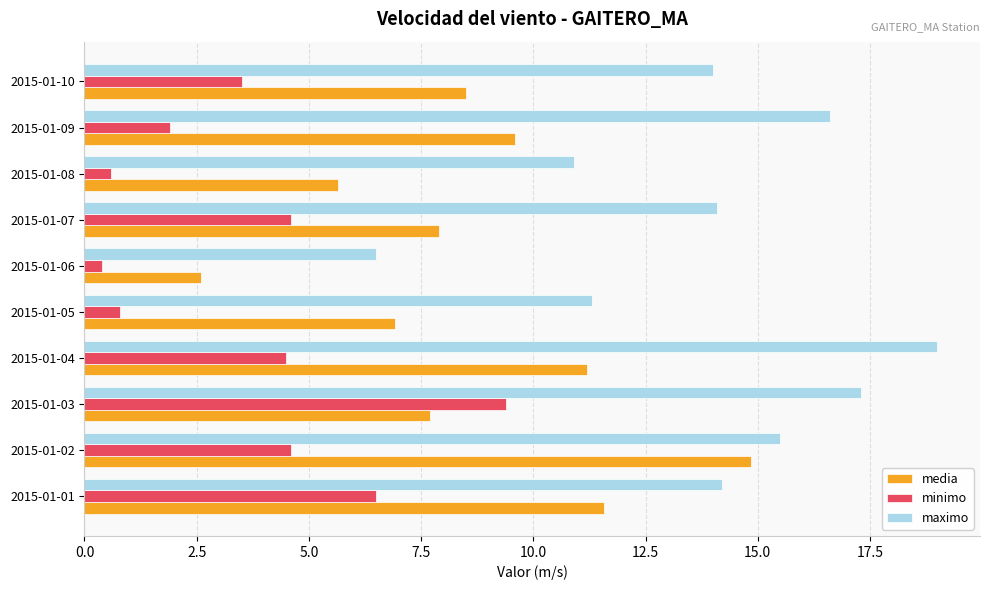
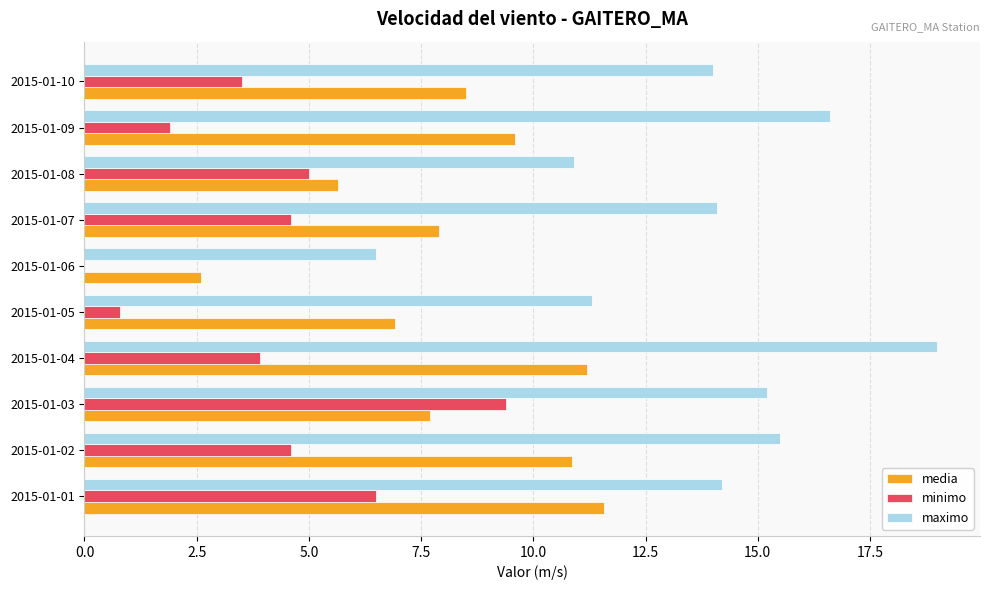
  {
    "media": {
      "2015-01-10": 8.5,
      "2015-01-09": 9.6,
      "2015-01-08": 5.7,
      "2015-01-07": 7.9,
      "2015-01-06": 2.6,
      "2015-01-05": 6.9,
      "2015-01-04": 11.2,
      "2015-01-03": 7.7,
-     "2015-01-02": 14.9,
+     "2015-01-02": 10.9,
      "2015-01-01": 11.6
    },
    "minimo": {
      "2015-01-10": 3.5,
      "2015-01-09": 1.9,
-     "2015-01-08": 0.6,
+     "2015-01-08": 5.0,
      "2015-01-07": 4.6,
-     "2015-01-06": 0.4,
+     "2015-01-06": 0.0,
      "2015-01-05": 0.8,
-     "2015-01-04": 4.5,
+     "2015-01-04": 3.9,
      "2015-01-03": 9.4,
      "2015-01-02": 4.6,
      "2015-01-01": 6.5
    },
    "maximo": {
      "2015-01-10": 14.0,
      "2015-01-09": 16.6,
      "2015-01-08": 10.9,
      "2015-01-07": 14.1,
      "2015-01-06": 6.5,
      "2015-01-05": 11.3,
      "2015-01-04": 19.0,
-     "2015-01-03": 17.3,
+     "2015-01-03": 15.2,
      "2015-01-02": 15.5,
      "2015-01-01": 14.2
    }
  }
